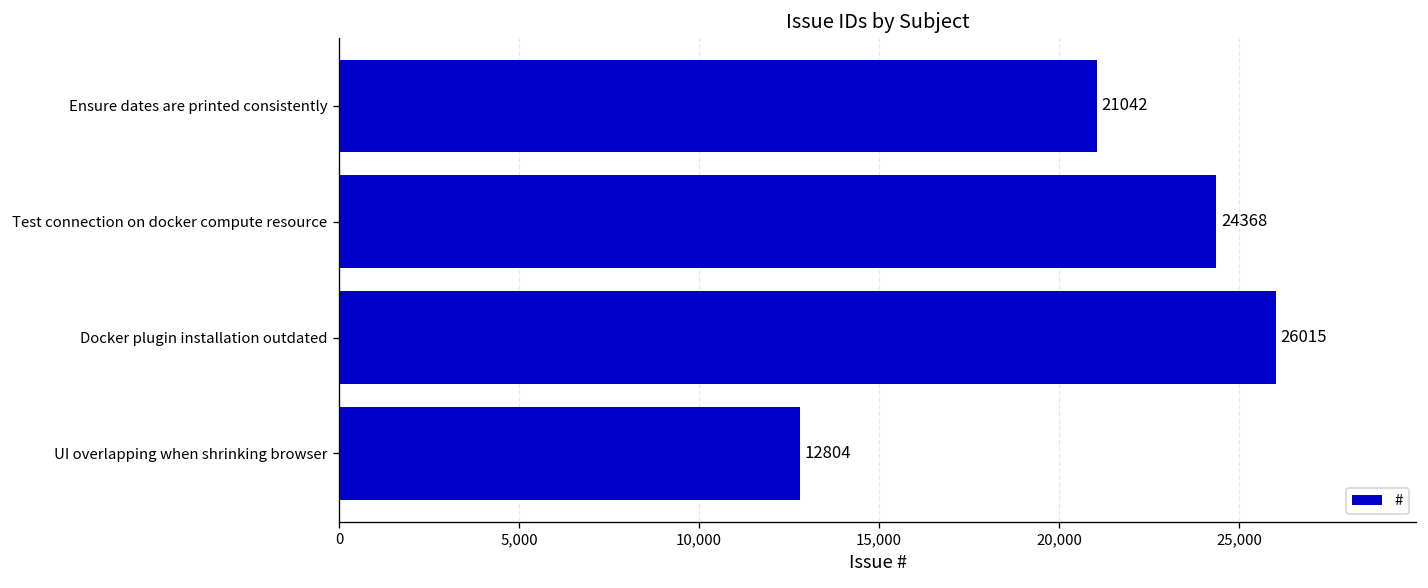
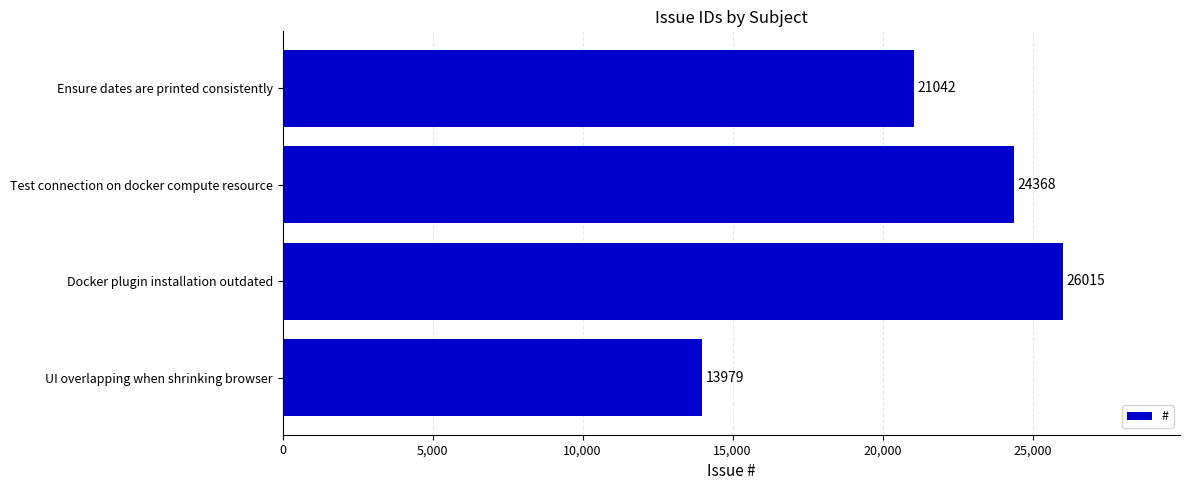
  {
    "Ensure dates are printed consistently": 21042,
    "Test connection on docker compute resource": 24368,
    "Docker plugin installation outdated": 26015,
-   "UI overlapping when shrinking browser": 12804
+   "UI overlapping when shrinking browser": 13979
  }
